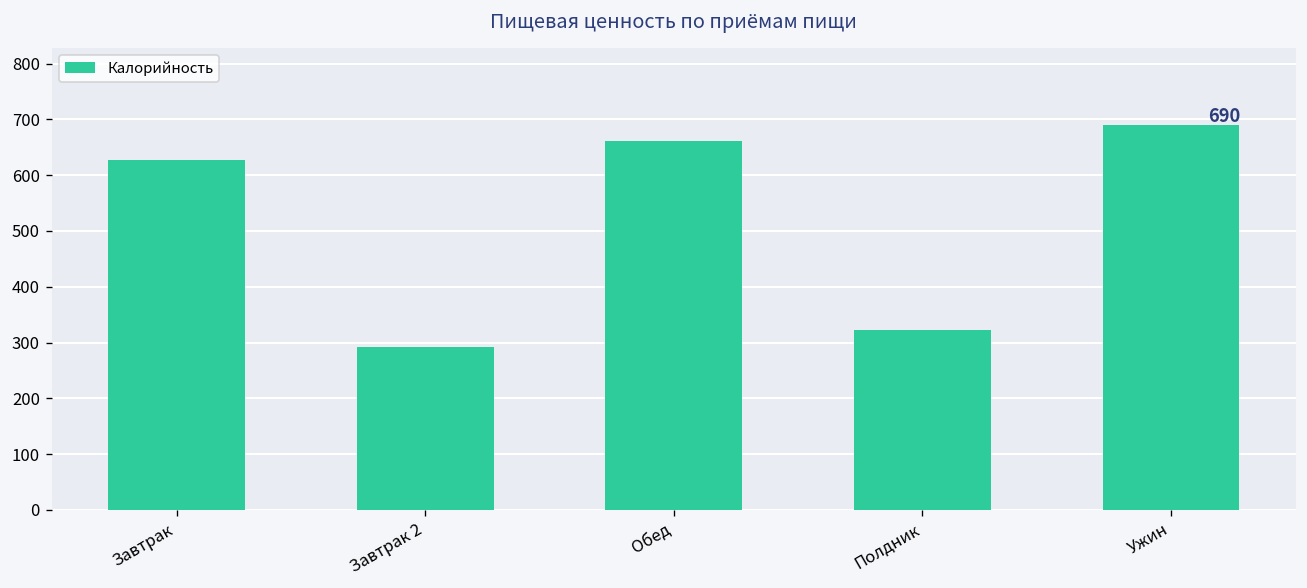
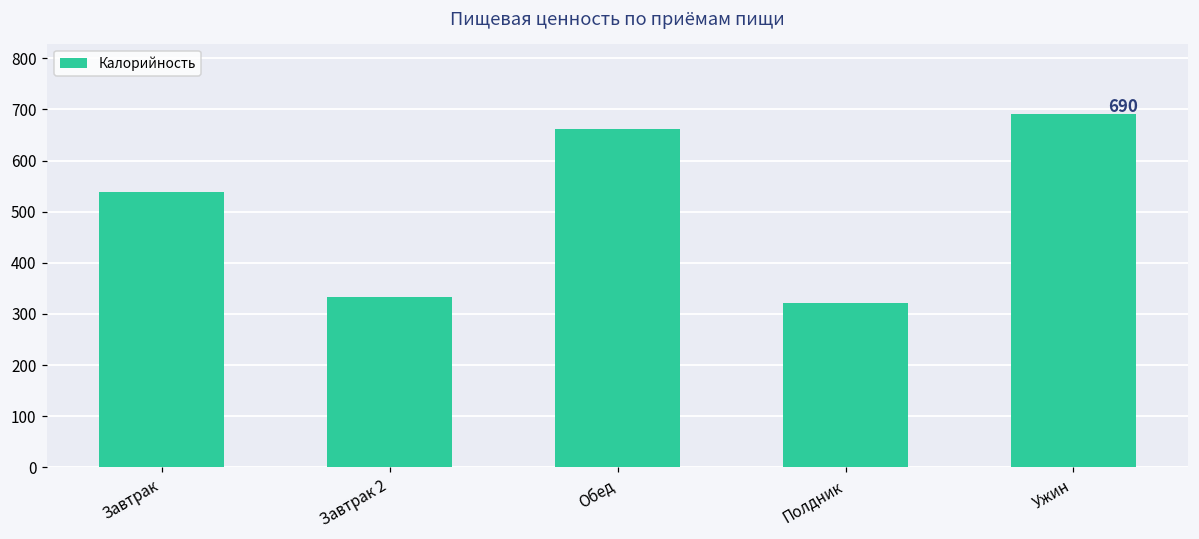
  {
-   "Завтрак": 630,
-   "Завтрак 2": 290,
+   "Завтрак": 540,
+   "Завтрак 2": 330,
    "Обед": 660,
    "Полдник": 320,
    "Ужин": 690
  }
